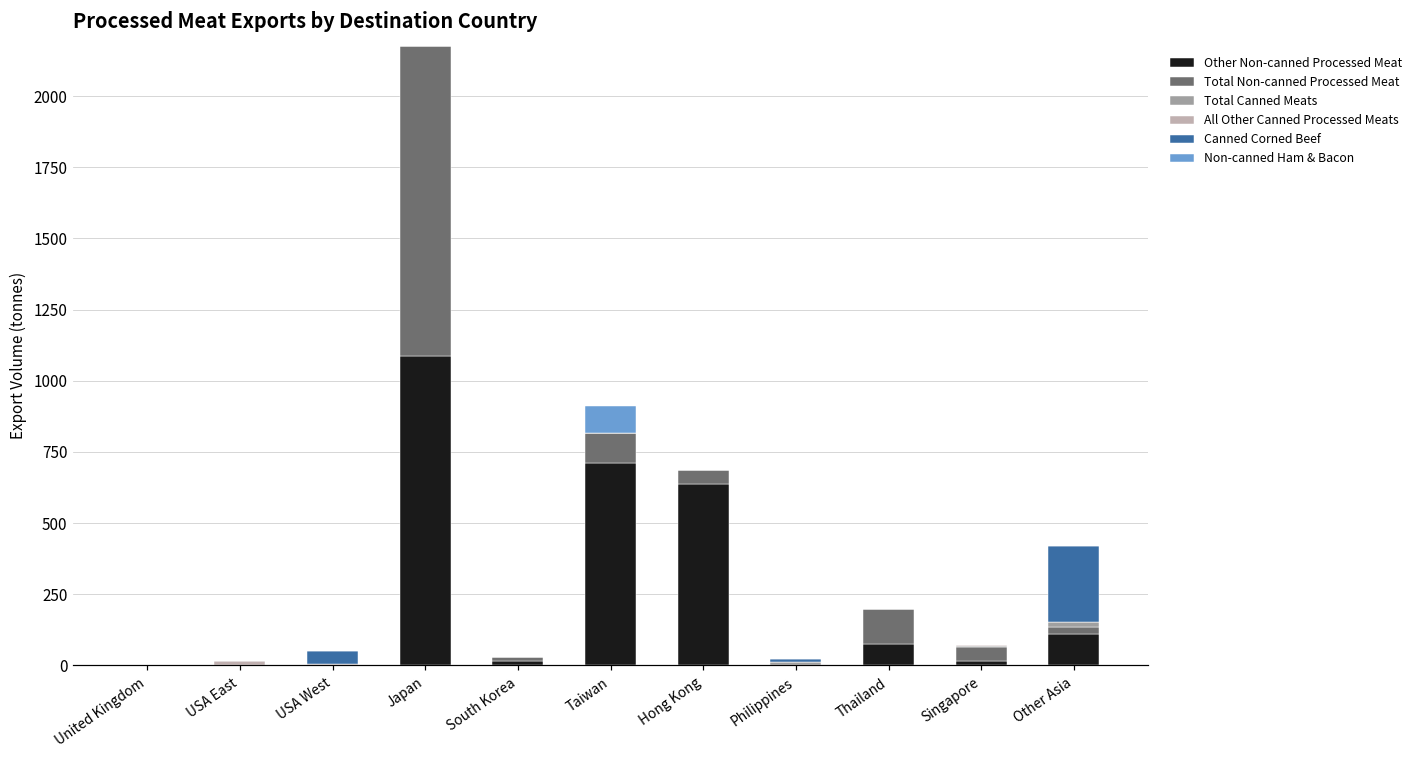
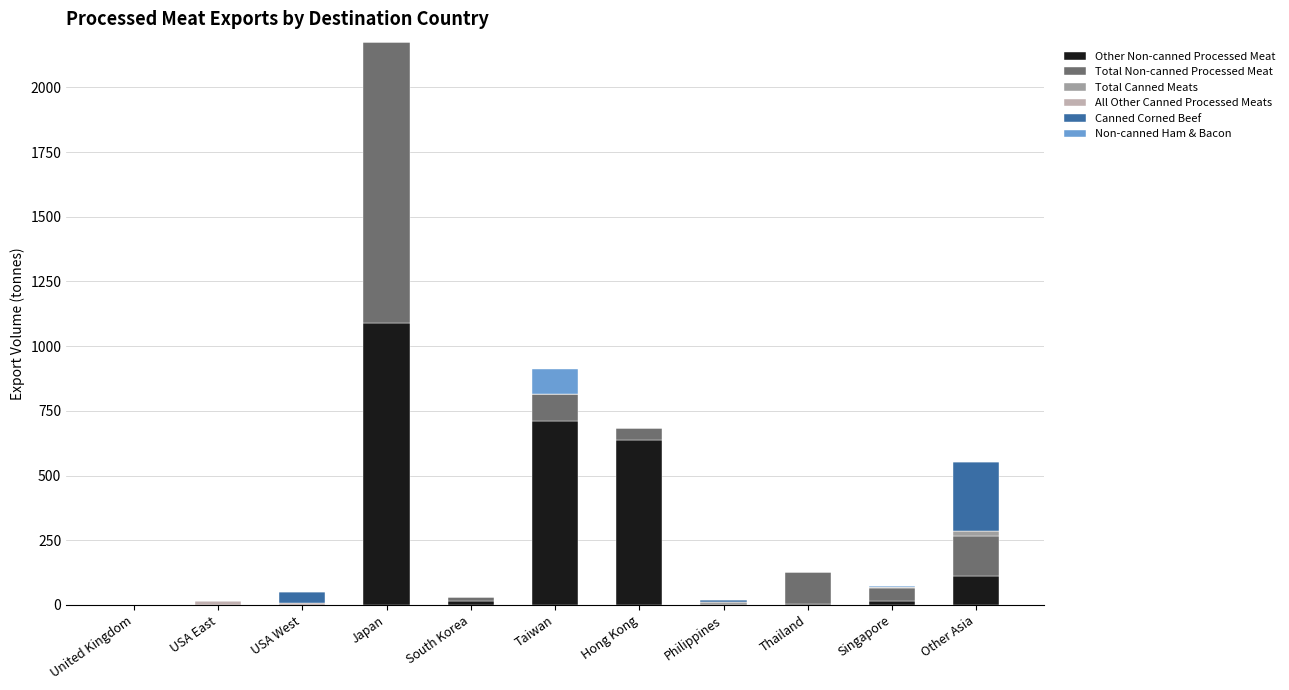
  {
    "Other Non-canned Processed Meat": {
      "USA East": 0,
      "USA West": 0,
      "Japan": 1090,
      "South Korea": 10,
      "Taiwan": 710,
      "Hong Kong": 640,
-     "Thailand": 70,
+     "Thailand": 0,
      "Singapore": 20,
      "Other Asia": 110
    },
    "Total Non-canned Processed Meat": {
      "USA East": 0,
      "USA West": 0,
      "Japan": 1090,
      "South Korea": 20,
      "Taiwan": 100,
      "Hong Kong": 50,
      "Thailand": 130,
      "Singapore": 50,
-     "Other Asia": 20
+     "Other Asia": 160
    },
    "Canned Corned Beef": {
      "United Kingdom": 0,
      "USA East": 0,
      "USA West": 50,
      "South Korea": 0,
      "Taiwan": 0,
      "Hong Kong": 0,
      "Philippines": 10,
      "Thailand": 0,
      "Singapore": 0,
      "Other Asia": 270
    },
    "Non-canned Ham & Bacon": {
      "United Kingdom": 0,
      "USA East": 0,
      "USA West": 0,
      "Japan": 0,
      "South Korea": 0,
      "Taiwan": 100,
      "Hong Kong": 0,
      "Philippines": 0,
      "Thailand": 0,
      "Other Asia": 0
    }
  }
